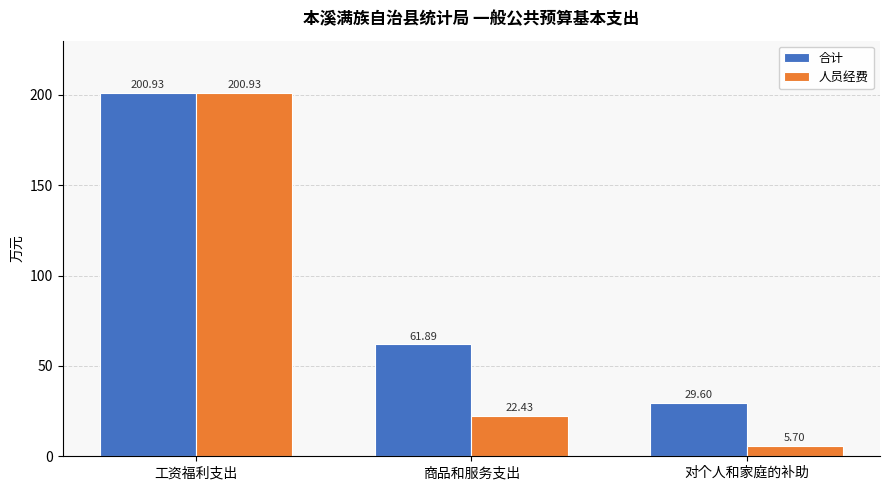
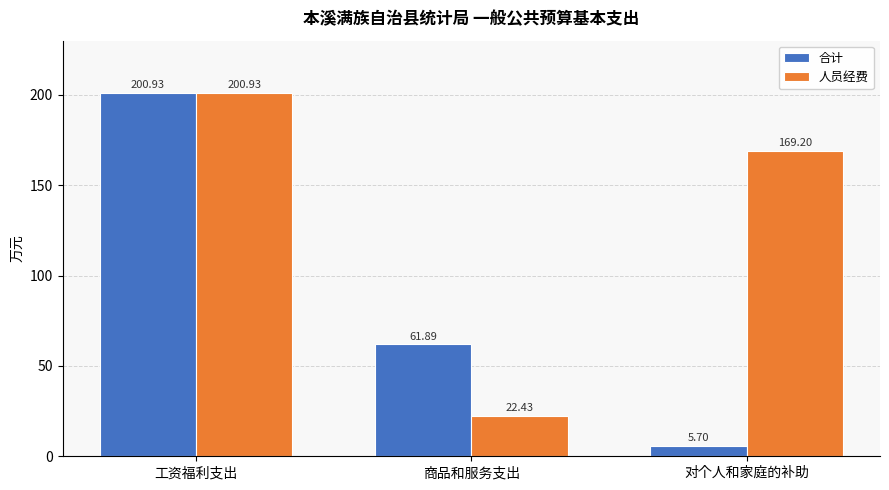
  {
    "合计": {
      "工资福利支出": 200.93,
      "商品和服务支出": 61.89,
-     "对个人和家庭的补助": 29.60
+     "对个人和家庭的补助": 5.70
    },
    "人员经费": {
      "工资福利支出": 200.93,
      "商品和服务支出": 22.43,
-     "对个人和家庭的补助": 5.70
+     "对个人和家庭的补助": 169.20
    }
  }
